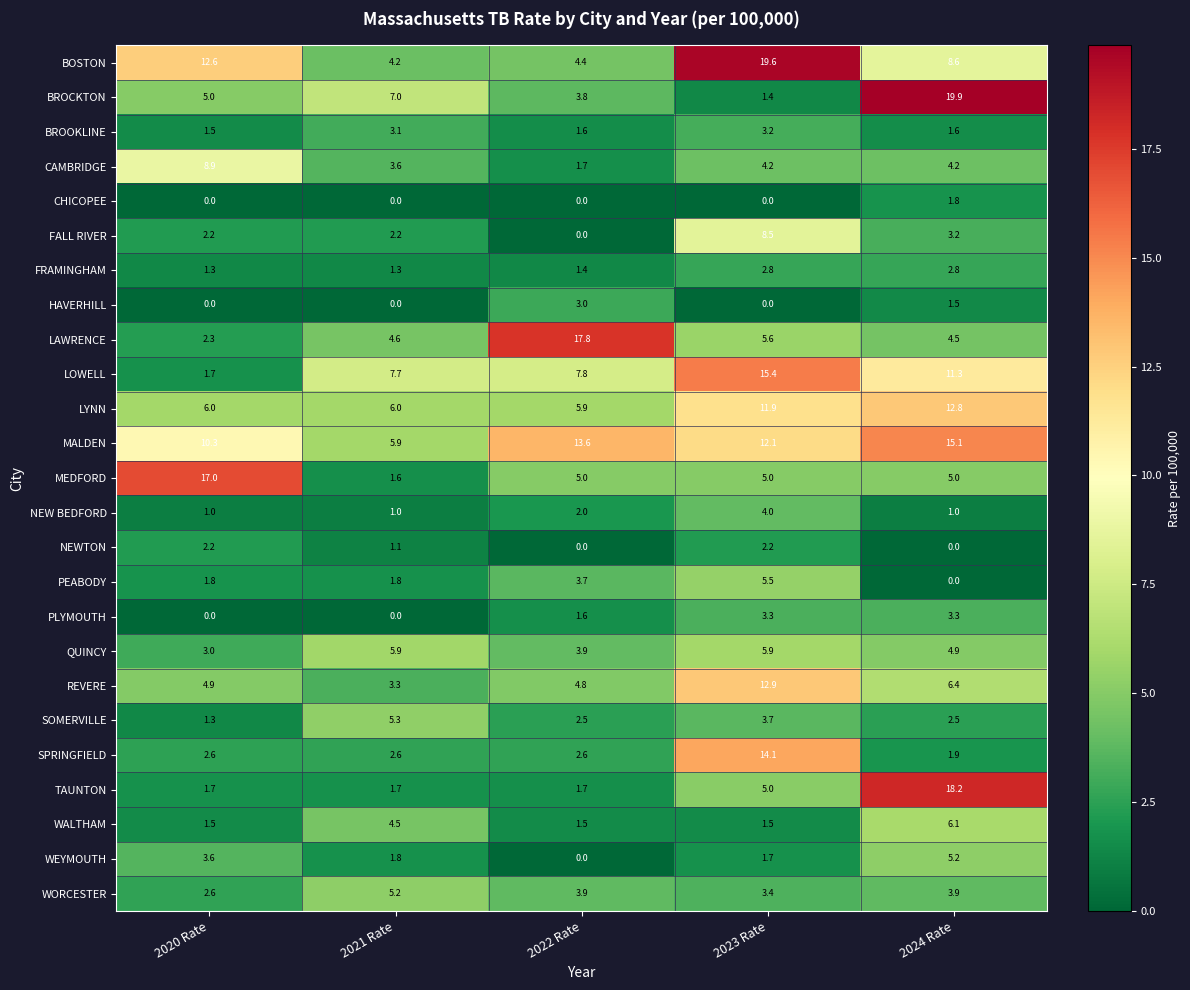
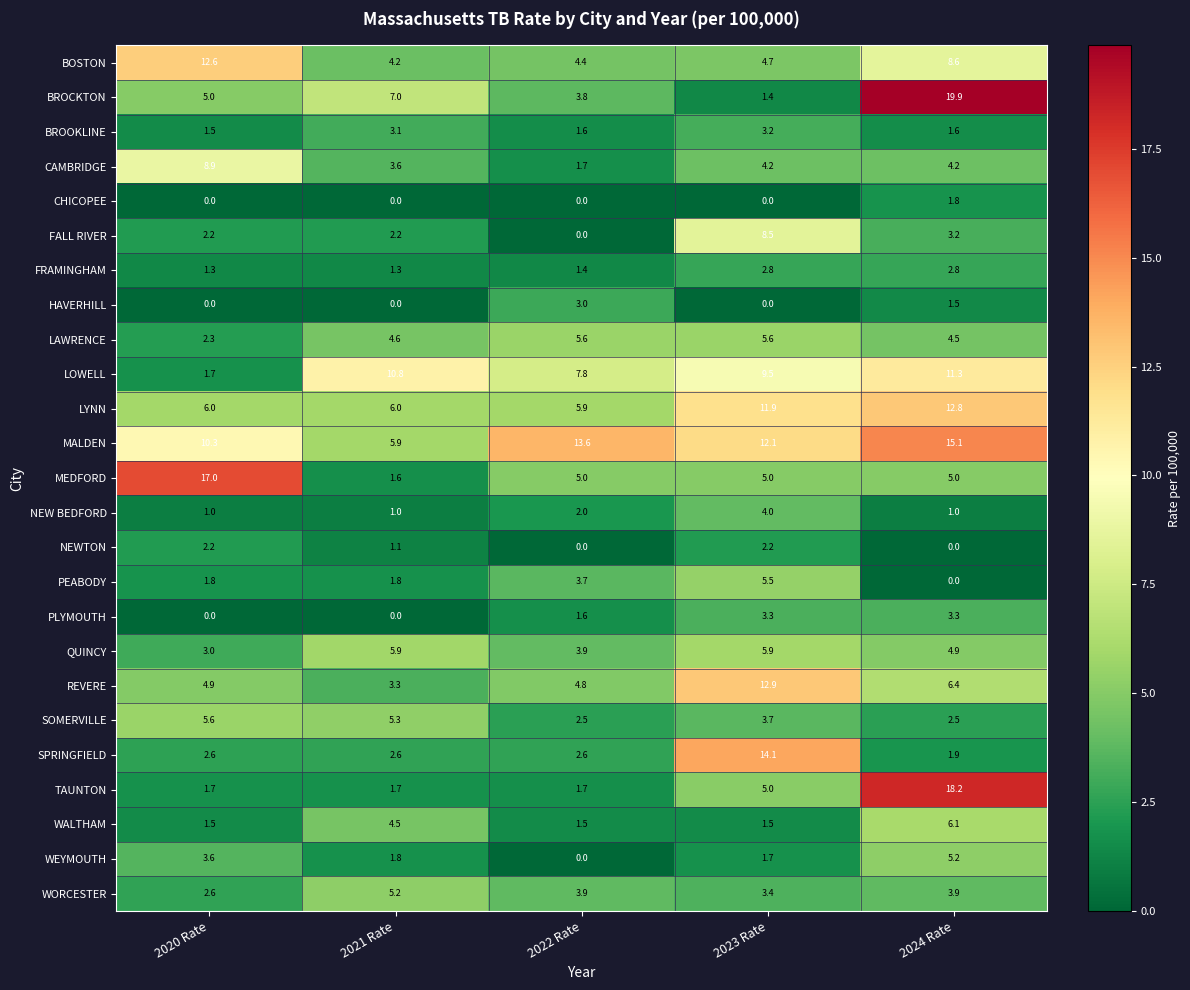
  {
    "BOSTON": {
      "2020 Rate": 12.6,
      "2021 Rate": 4.2,
      "2022 Rate": 4.4,
-     "2023 Rate": 19.6,
+     "2023 Rate": 4.7,
      "2024 Rate": 8.6
    },
    "BROCKTON": {
      "2020 Rate": 5.0,
      "2021 Rate": 7.0,
      "2022 Rate": 3.8,
      "2023 Rate": 1.4,
      "2024 Rate": 19.9
    },
    "BROOKLINE": {
      "2020 Rate": 1.5,
      "2021 Rate": 3.1,
      "2022 Rate": 1.6,
      "2023 Rate": 3.2,
      "2024 Rate": 1.6
    },
    "CAMBRIDGE": {
      "2020 Rate": 8.9,
      "2021 Rate": 3.6,
      "2022 Rate": 1.7,
      "2023 Rate": 4.2,
      "2024 Rate": 4.2
    },
    "CHICOPEE": {
      "2020 Rate": 0.0,
      "2021 Rate": 0.0,
      "2022 Rate": 0.0,
      "2023 Rate": 0.0,
      "2024 Rate": 1.8
    },
    "FALL RIVER": {
      "2020 Rate": 2.2,
      "2021 Rate": 2.2,
      "2022 Rate": 0.0,
      "2023 Rate": 8.5,
      "2024 Rate": 3.2
    },
    "FRAMINGHAM": {
      "2020 Rate": 1.3,
      "2021 Rate": 1.3,
      "2022 Rate": 1.4,
      "2023 Rate": 2.8,
      "2024 Rate": 2.8
    },
    "HAVERHILL": {
      "2020 Rate": 0.0,
      "2021 Rate": 0.0,
      "2022 Rate": 3.0,
      "2023 Rate": 0.0,
      "2024 Rate": 1.5
    },
    "LAWRENCE": {
      "2020 Rate": 2.3,
      "2021 Rate": 4.6,
-     "2022 Rate": 17.8,
+     "2022 Rate": 5.6,
      "2023 Rate": 5.6,
      "2024 Rate": 4.5
    },
    "LOWELL": {
      "2020 Rate": 1.7,
-     "2021 Rate": 7.7,
+     "2021 Rate": 10.8,
      "2022 Rate": 7.8,
-     "2023 Rate": 15.4,
+     "2023 Rate": 9.5,
      "2024 Rate": 11.3
    },
    "LYNN": {
      "2020 Rate": 6.0,
      "2021 Rate": 6.0,
      "2022 Rate": 5.9,
      "2023 Rate": 11.9,
      "2024 Rate": 12.8
    },
    "MALDEN": {
      "2020 Rate": 10.3,
      "2021 Rate": 5.9,
      "2022 Rate": 13.6,
      "2023 Rate": 12.1,
      "2024 Rate": 15.1
    },
    "MEDFORD": {
      "2020 Rate": 17.0,
      "2021 Rate": 1.6,
      "2022 Rate": 5.0,
      "2023 Rate": 5.0,
      "2024 Rate": 5.0
    },
    "NEW BEDFORD": {
      "2020 Rate": 1.0,
      "2021 Rate": 1.0,
      "2022 Rate": 2.0,
      "2023 Rate": 4.0,
      "2024 Rate": 1.0
    },
    "NEWTON": {
      "2020 Rate": 2.2,
      "2021 Rate": 1.1,
      "2022 Rate": 0.0,
      "2023 Rate": 2.2,
      "2024 Rate": 0.0
    },
    "PEABODY": {
      "2020 Rate": 1.8,
      "2021 Rate": 1.8,
      "2022 Rate": 3.7,
      "2023 Rate": 5.5,
      "2024 Rate": 0.0
    },
    "PLYMOUTH": {
      "2020 Rate": 0.0,
      "2021 Rate": 0.0,
      "2022 Rate": 1.6,
      "2023 Rate": 3.3,
      "2024 Rate": 3.3
    },
    "QUINCY": {
      "2020 Rate": 3.0,
      "2021 Rate": 5.9,
      "2022 Rate": 3.9,
      "2023 Rate": 5.9,
      "2024 Rate": 4.9
    },
    "REVERE": {
      "2020 Rate": 4.9,
      "2021 Rate": 3.3,
      "2022 Rate": 4.8,
      "2023 Rate": 12.9,
      "2024 Rate": 6.4
    },
    "SOMERVILLE": {
-     "2020 Rate": 1.3,
+     "2020 Rate": 5.6,
      "2021 Rate": 5.3,
      "2022 Rate": 2.5,
      "2023 Rate": 3.7,
      "2024 Rate": 2.5
    },
    "SPRINGFIELD": {
      "2020 Rate": 2.6,
      "2021 Rate": 2.6,
      "2022 Rate": 2.6,
      "2023 Rate": 14.1,
      "2024 Rate": 1.9
    },
    "TAUNTON": {
      "2020 Rate": 1.7,
      "2021 Rate": 1.7,
      "2022 Rate": 1.7,
      "2023 Rate": 5.0,
      "2024 Rate": 18.2
    },
    "WALTHAM": {
      "2020 Rate": 1.5,
      "2021 Rate": 4.5,
      "2022 Rate": 1.5,
      "2023 Rate": 1.5,
      "2024 Rate": 6.1
    },
    "WEYMOUTH": {
      "2020 Rate": 3.6,
      "2021 Rate": 1.8,
      "2022 Rate": 0.0,
      "2023 Rate": 1.7,
      "2024 Rate": 5.2
    },
    "WORCESTER": {
      "2020 Rate": 2.6,
      "2021 Rate": 5.2,
      "2022 Rate": 3.9,
      "2023 Rate": 3.4,
      "2024 Rate": 3.9
    }
  }
